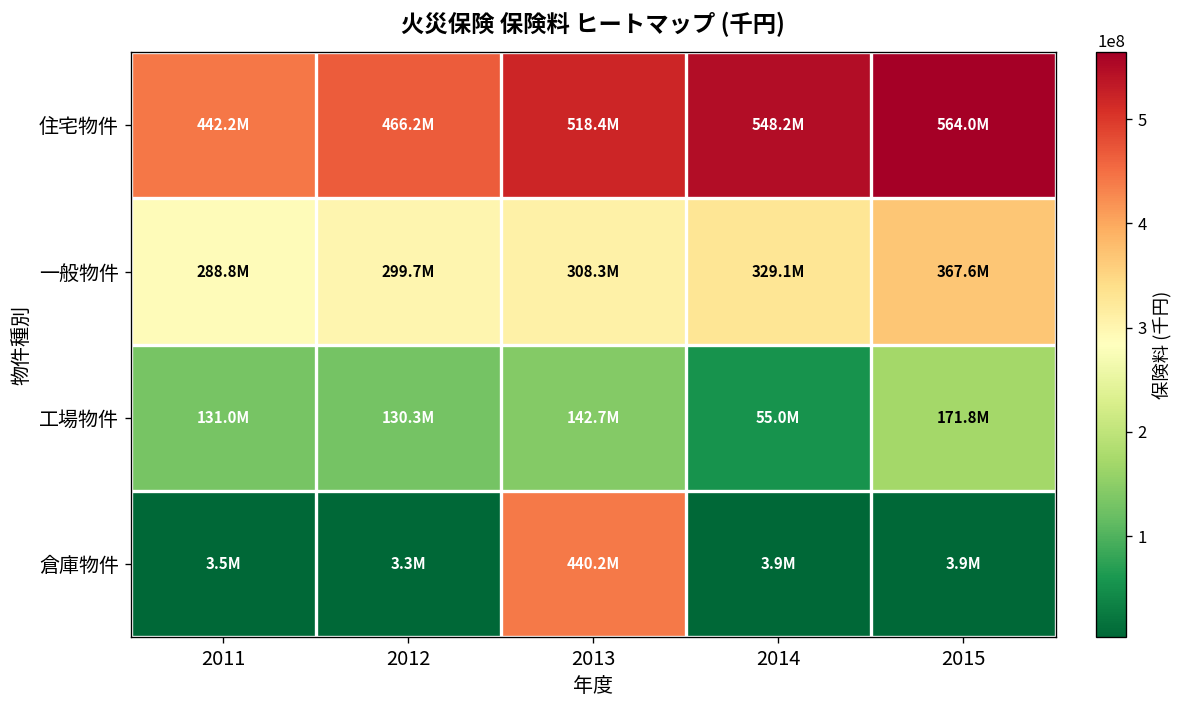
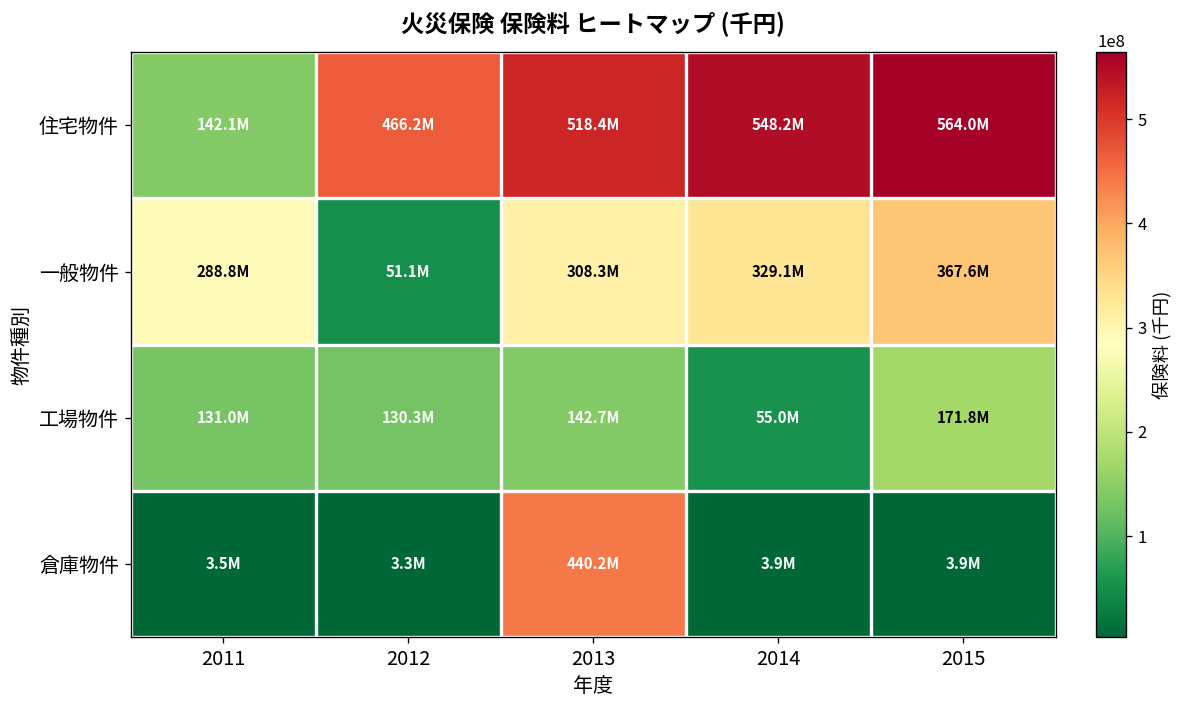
  {
    "住宅物件": {
-     "2011": "442.2M",
+     "2011": "142.1M",
      "2012": "466.2M",
      "2013": "518.4M",
      "2014": "548.2M",
      "2015": "564.0M"
    },
    "一般物件": {
      "2011": "288.8M",
-     "2012": "299.7M",
+     "2012": "51.1M",
      "2013": "308.3M",
      "2014": "329.1M",
      "2015": "367.6M"
    },
    "工場物件": {
      "2011": "131.0M",
      "2012": "130.3M",
      "2013": "142.7M",
      "2014": "55.0M",
      "2015": "171.8M"
    },
    "倉庫物件": {
      "2011": "3.5M",
      "2012": "3.3M",
      "2013": "440.2M",
      "2014": "3.9M",
      "2015": "3.9M"
    }
  }
